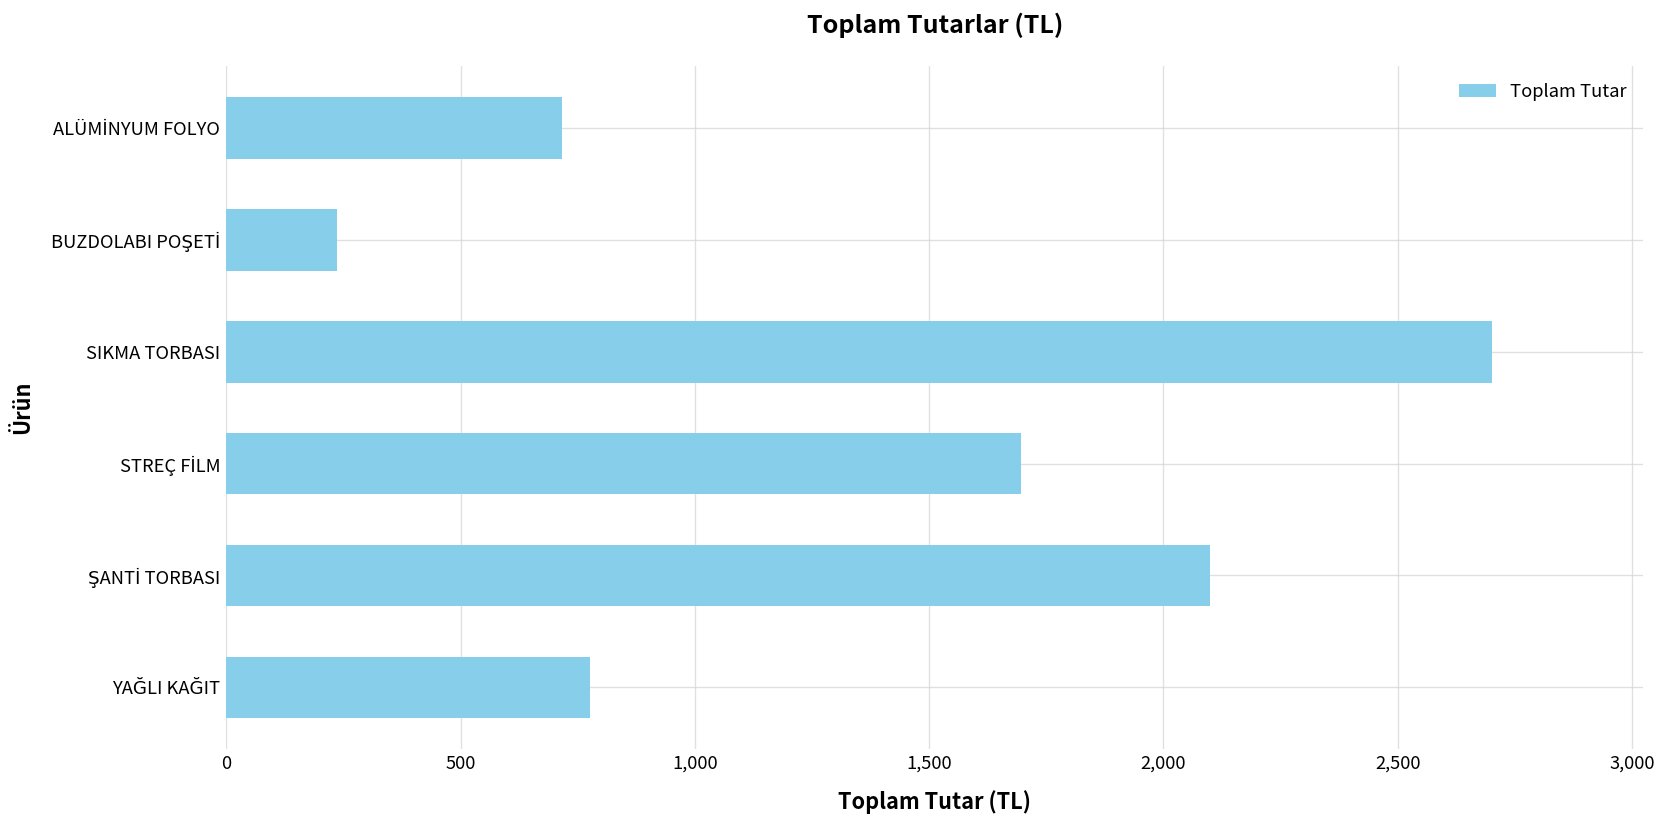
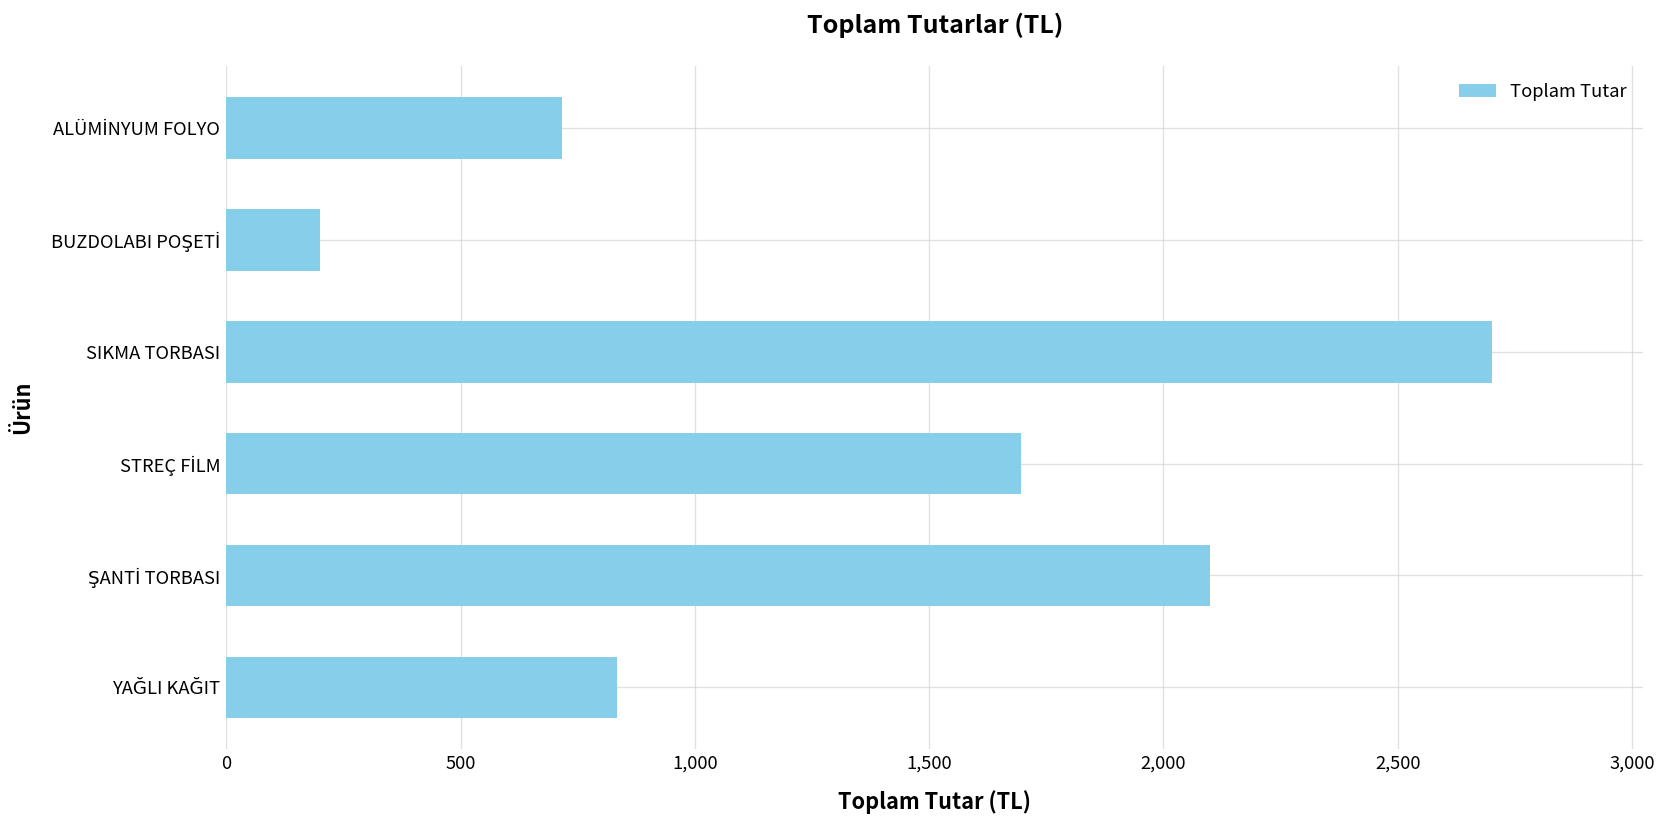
  {
    "ALÜMİNYUM FOLYO": "720",
-   "BUZDOLABI POŞETİ": "240",
+   "BUZDOLABI POŞETİ": "200",
    "SIKMA TORBASI": "2,700",
    "STREÇ FİLM": "1,700",
    "ŞANTİ TORBASI": "2,100",
-   "YAĞLI KAĞIT": "780"
+   "YAĞLI KAĞIT": "830"
  }
